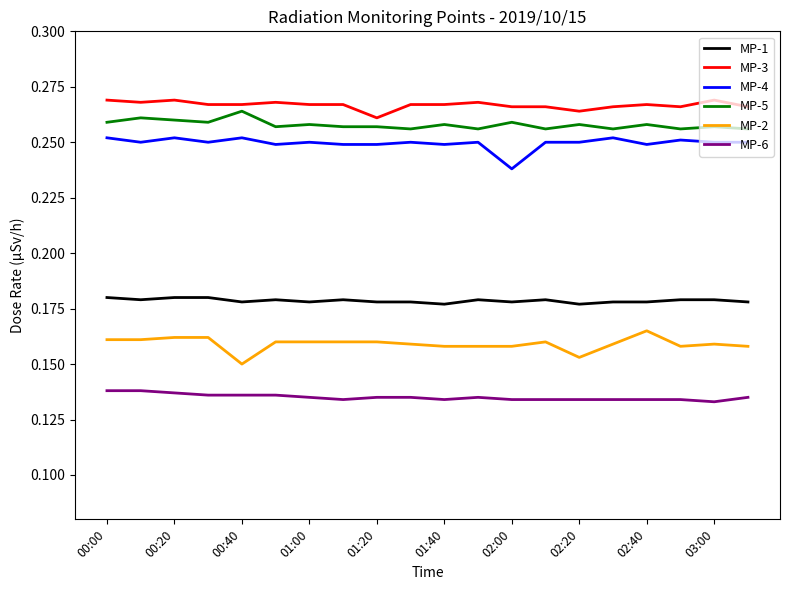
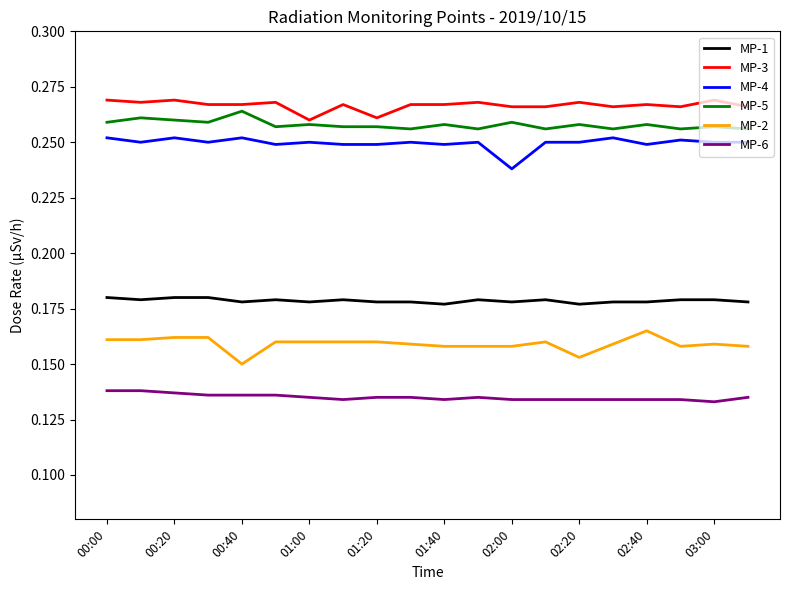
  {
    "MP-1": {
      "00:00": 0.180,
      "00:20": 0.180,
      "00:40": 0.178,
      "01:00": 0.178,
      "01:20": 0.178,
      "01:40": 0.177,
      "02:00": 0.178,
      "02:20": 0.177,
      "02:40": 0.178,
      "03:00": 0.179
    },
    "MP-3": {
      "00:00": 0.269,
      "00:20": 0.269,
      "00:40": 0.267,
-     "01:00": 0.267,
+     "01:00": 0.260,
      "01:20": 0.261,
      "01:40": 0.267,
      "02:00": 0.266,
-     "02:20": 0.264,
+     "02:20": 0.268,
      "02:40": 0.267
    },
    "MP-4": {
      "00:00": 0.252,
      "00:20": 0.252,
      "00:40": 0.252,
      "01:00": 0.250,
      "01:20": 0.249,
      "01:40": 0.249,
      "02:00": 0.238,
      "02:20": 0.250,
      "02:40": 0.249
    },
    "MP-5": {
      "00:00": 0.259,
      "00:20": 0.260,
      "00:40": 0.264,
      "01:00": 0.258,
      "01:20": 0.257,
      "01:40": 0.258,
      "02:00": 0.259,
      "02:20": 0.258,
      "02:40": 0.258
    },
    "MP-2": {
      "00:00": 0.161,
      "00:20": 0.162,
      "00:40": 0.150,
      "01:00": 0.160,
      "01:20": 0.160,
      "01:40": 0.158,
      "02:00": 0.158,
      "02:20": 0.153,
      "02:40": 0.165,
      "03:00": 0.159
    },
    "MP-6": {
      "00:00": 0.138,
      "00:20": 0.137,
      "00:40": 0.136,
      "01:00": 0.135,
      "01:20": 0.135,
      "01:40": 0.134,
      "02:00": 0.134,
      "02:20": 0.134,
      "02:40": 0.134,
      "03:00": 0.133
    }
  }
